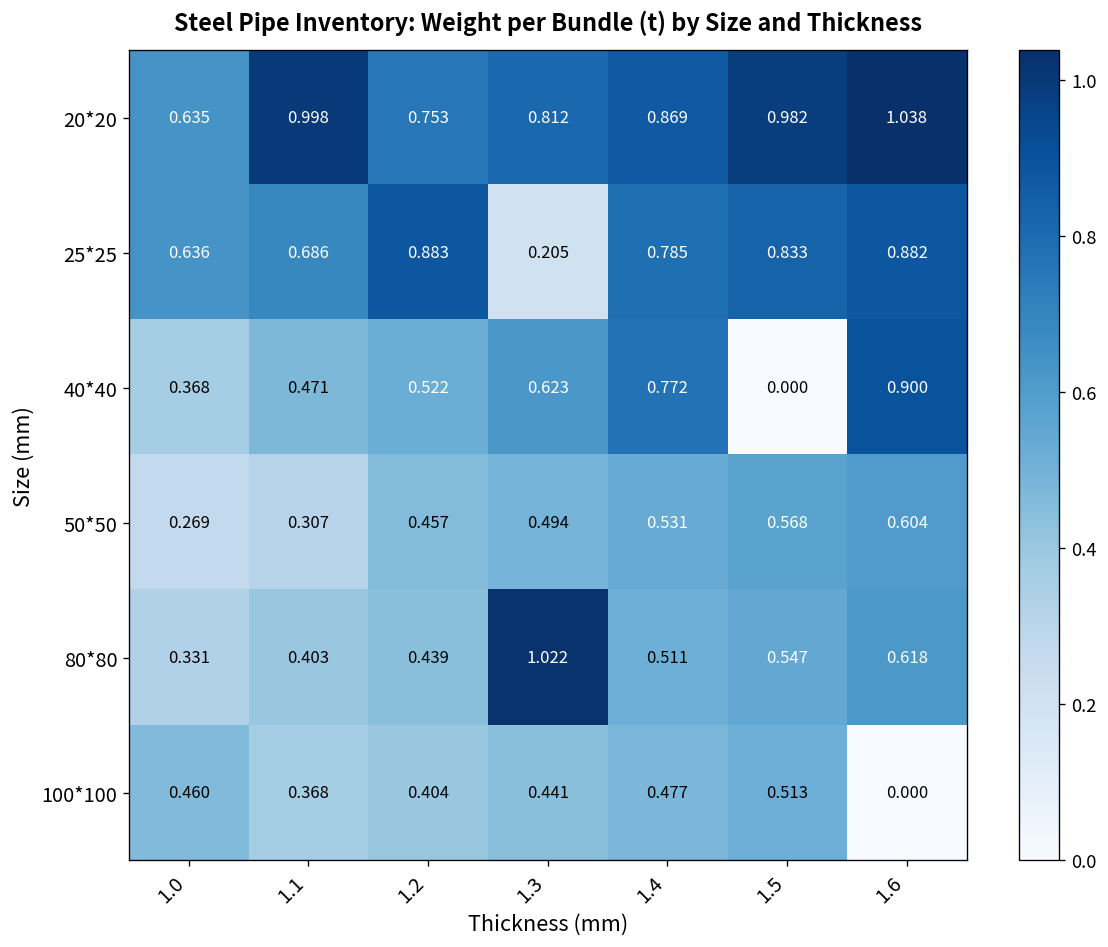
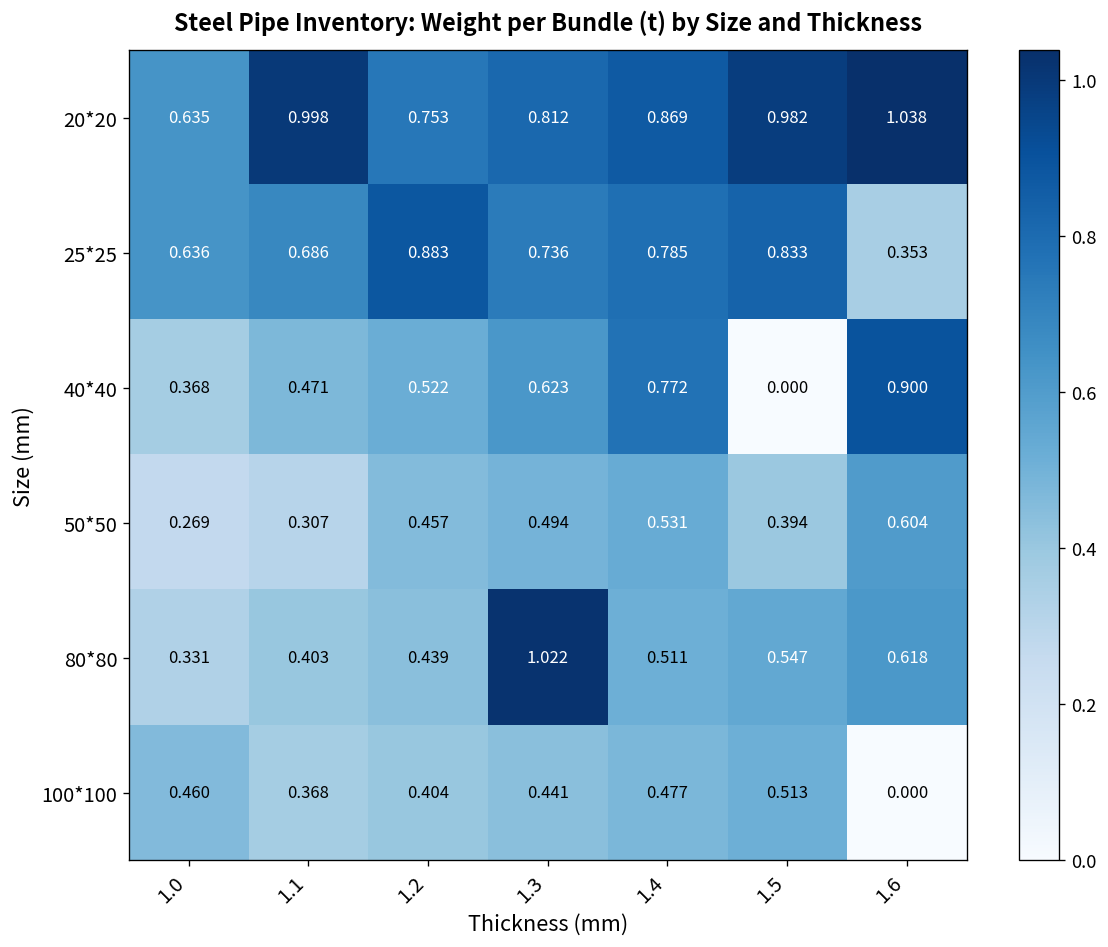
  {
    "20*20": {
      "1.0": 0.635,
      "1.1": 0.998,
      "1.2": 0.753,
      "1.3": 0.812,
      "1.4": 0.869,
      "1.5": 0.982,
      "1.6": 1.038
    },
    "25*25": {
      "1.0": 0.636,
      "1.1": 0.686,
      "1.2": 0.883,
-     "1.3": 0.205,
+     "1.3": 0.736,
      "1.4": 0.785,
      "1.5": 0.833,
-     "1.6": 0.882
+     "1.6": 0.353
    },
    "40*40": {
      "1.0": 0.368,
      "1.1": 0.471,
      "1.2": 0.522,
      "1.3": 0.623,
      "1.4": 0.772,
      "1.5": 0.000,
      "1.6": 0.900
    },
    "50*50": {
      "1.0": 0.269,
      "1.1": 0.307,
      "1.2": 0.457,
      "1.3": 0.494,
      "1.4": 0.531,
-     "1.5": 0.568,
+     "1.5": 0.394,
      "1.6": 0.604
    },
    "80*80": {
      "1.0": 0.331,
      "1.1": 0.403,
      "1.2": 0.439,
      "1.3": 1.022,
      "1.4": 0.511,
      "1.5": 0.547,
      "1.6": 0.618
    },
    "100*100": {
      "1.0": 0.460,
      "1.1": 0.368,
      "1.2": 0.404,
      "1.3": 0.441,
      "1.4": 0.477,
      "1.5": 0.513,
      "1.6": 0.000
    }
  }
